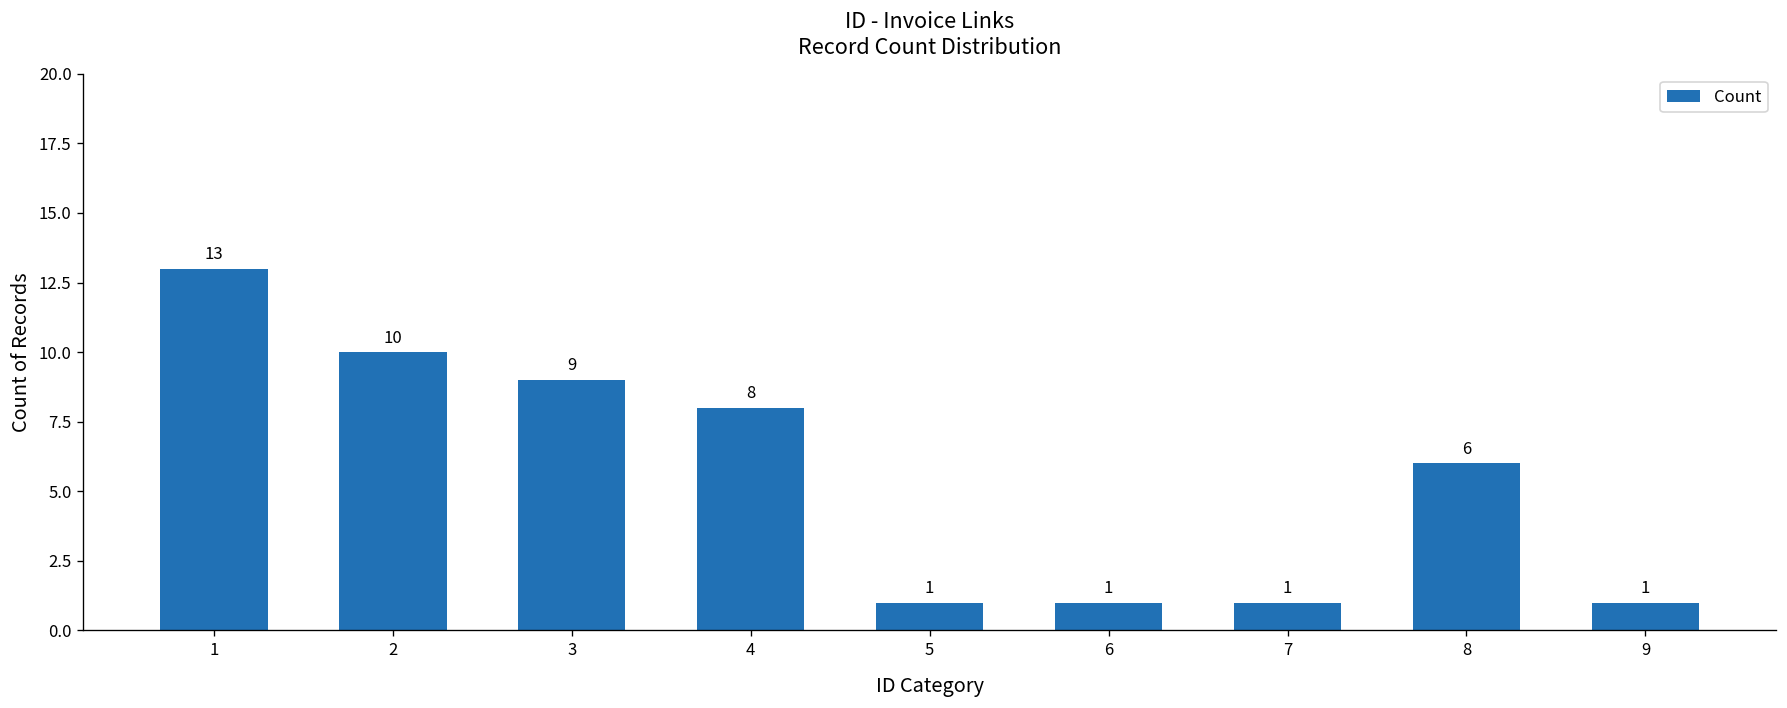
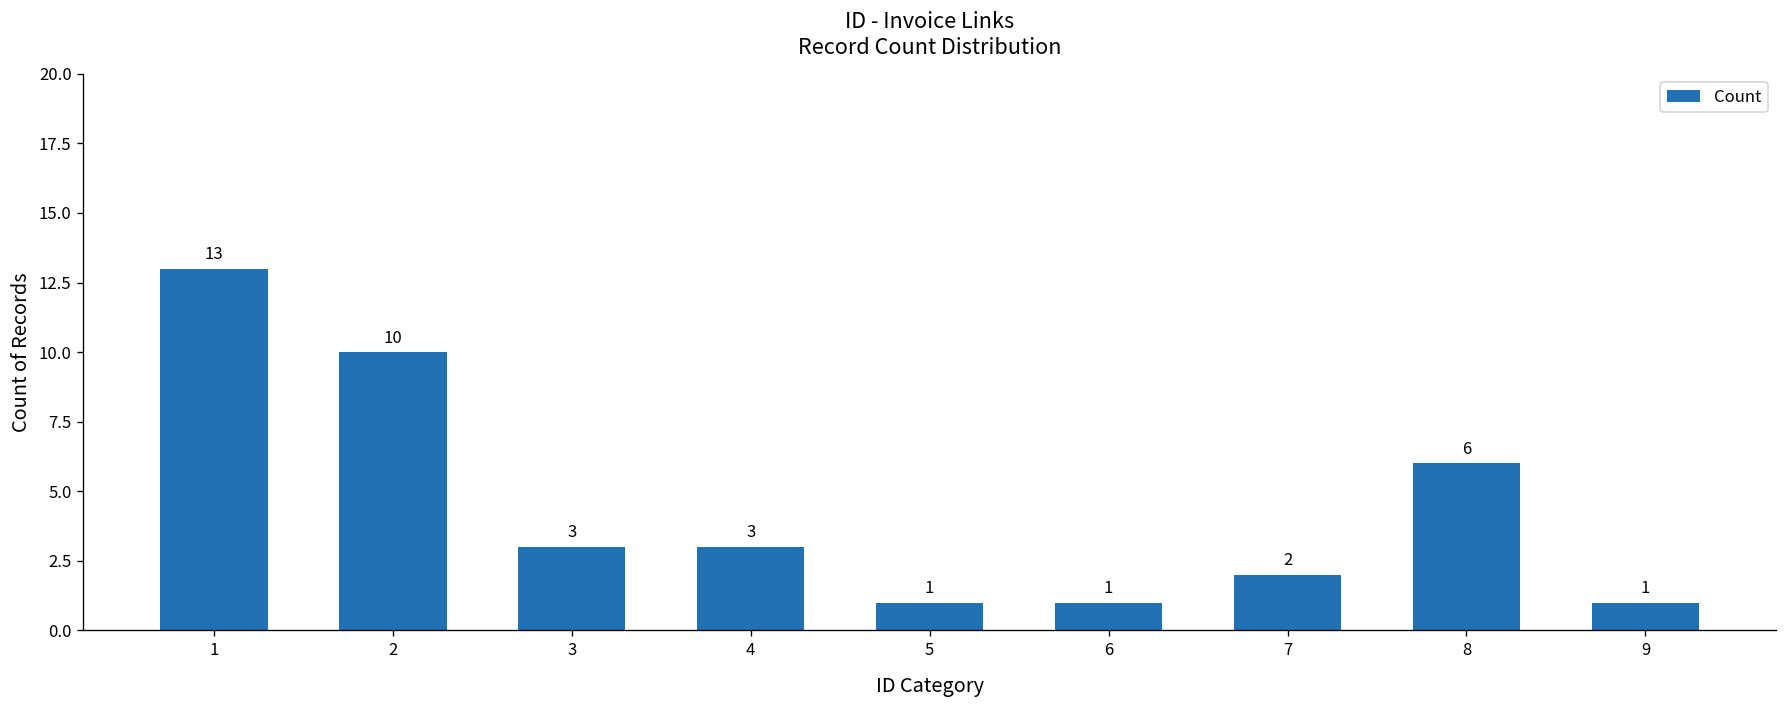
  {
    "1": 13,
    "2": 10,
-   "3": 9,
-   "4": 8,
+   "3": 3,
+   "4": 3,
    "5": 1,
    "6": 1,
-   "7": 1,
+   "7": 2,
    "8": 6,
    "9": 1
  }
